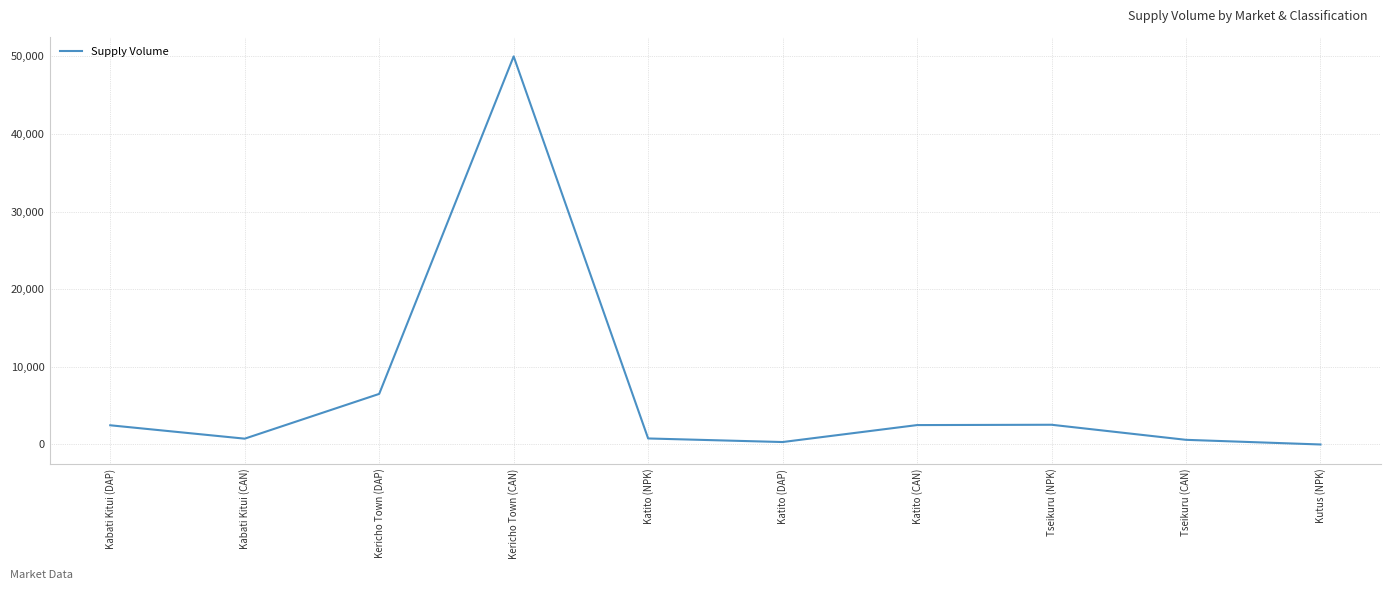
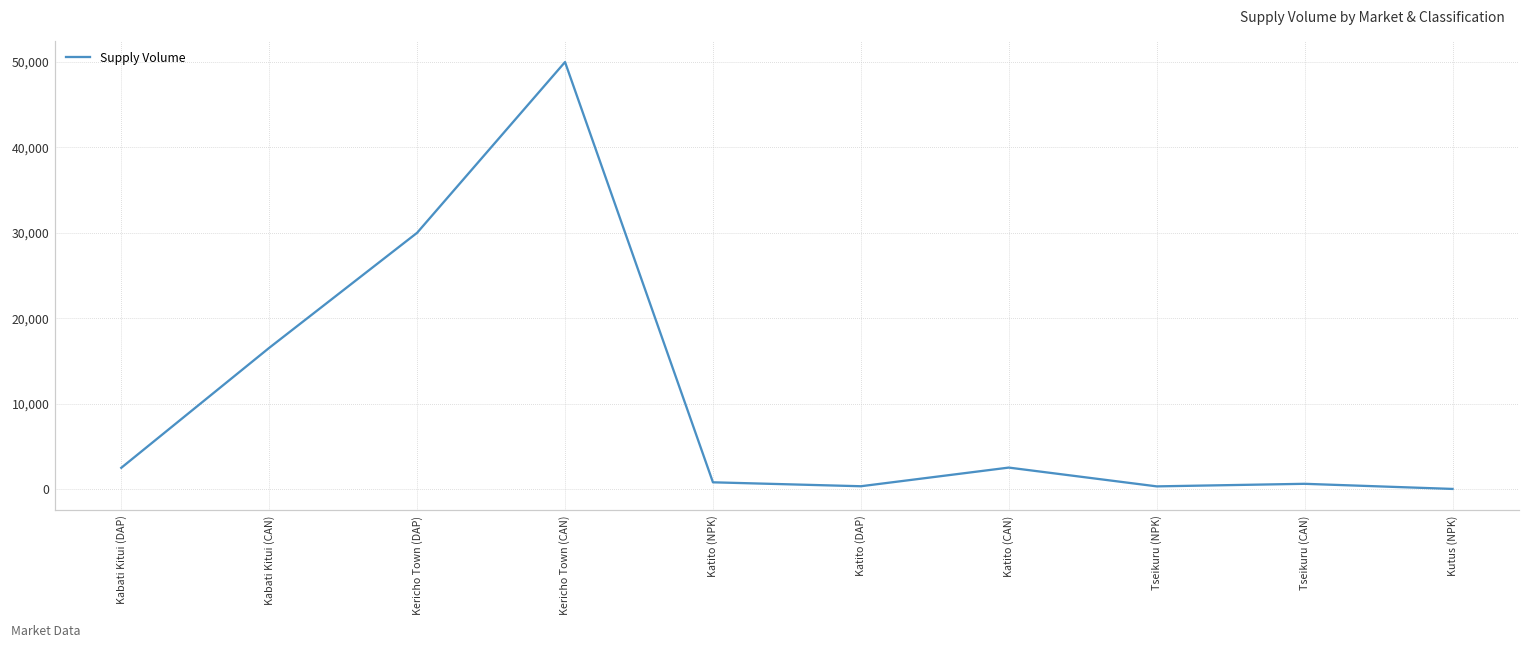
  {
    "Kabati Kitui (DAP)": "2,000",
-   "Kabati Kitui (CAN)": "1,000",
-   "Kericho Town (DAP)": "7,000",
+   "Kabati Kitui (CAN)": "17,000",
+   "Kericho Town (DAP)": "30,000",
    "Kericho Town (CAN)": "50,000",
    "Katito (NPK)": "1,000",
    "Katito (DAP)": "0",
    "Katito (CAN)": "3,000",
-   "Tseikuru (NPK)": "3,000",
+   "Tseikuru (NPK)": "0",
    "Tseikuru (CAN)": "1,000",
    "Kutus (NPK)": "0"
  }
